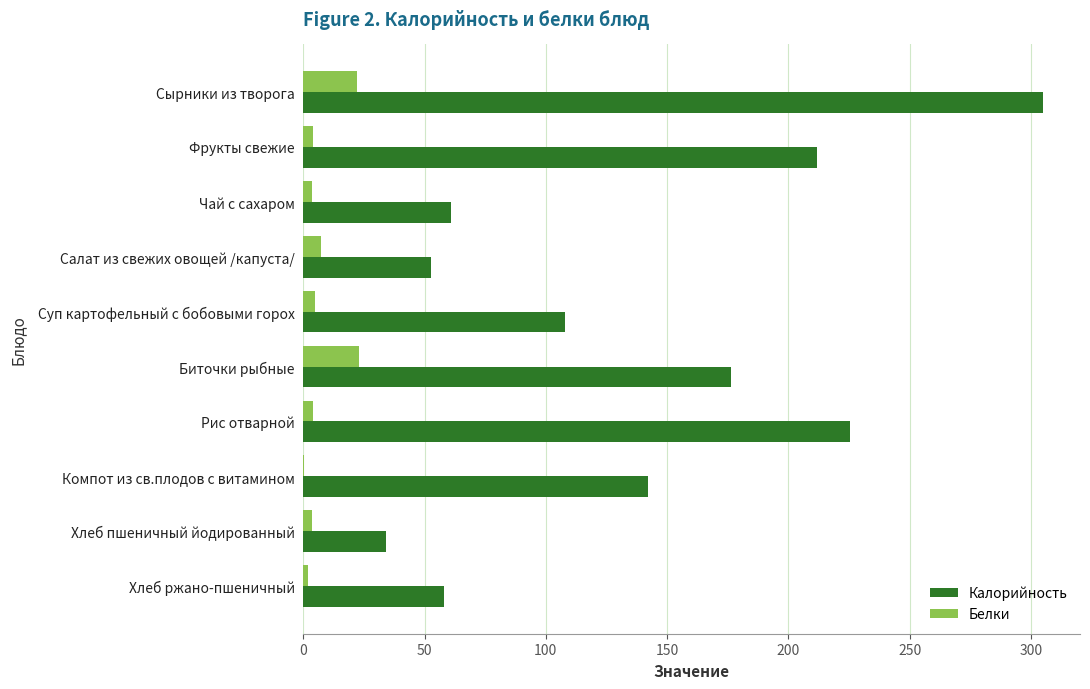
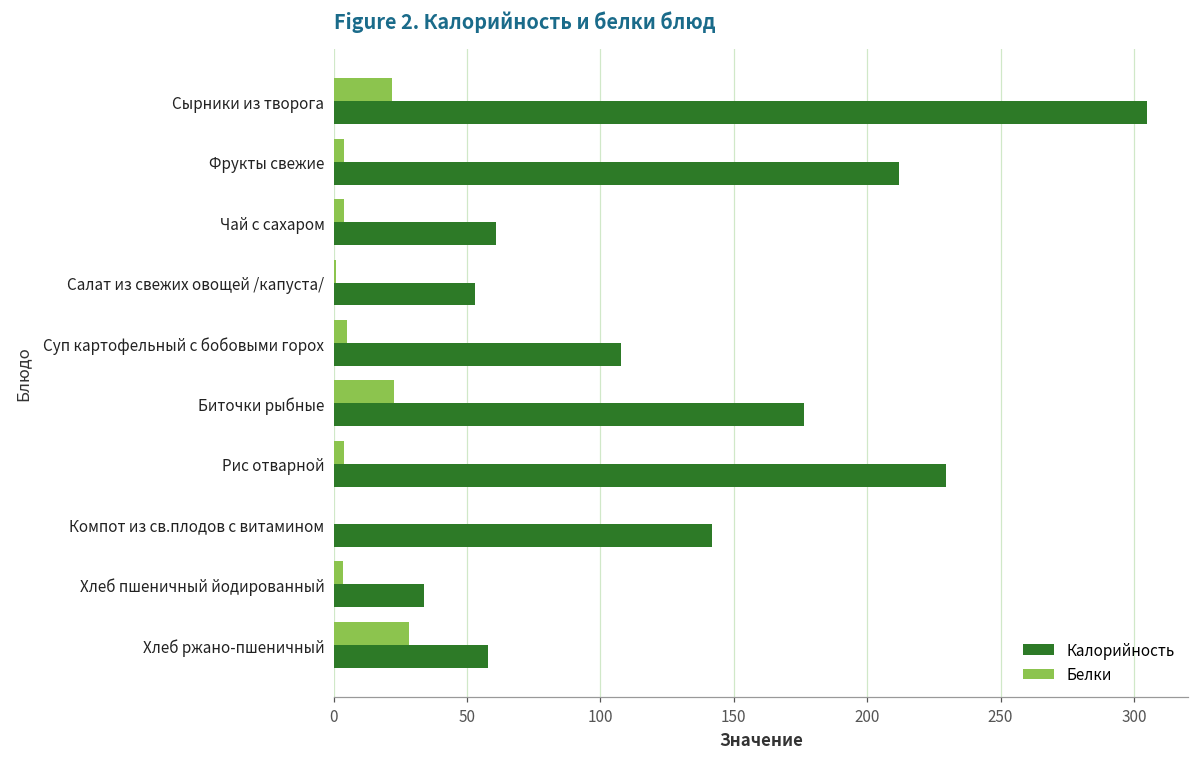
  {
    "Калорийность": {
      "Сырники из творога": 305,
      "Фрукты свежие": 212,
      "Чай с сахаром": 61,
      "Салат из свежих овощей /капуста/": 53,
      "Суп картофельный с бобовыми горох": 108,
      "Биточки рыбные": 176,
-     "Рис отварной": 225,
+     "Рис отварной": 229,
      "Компот из св.плодов с витамином": 142,
      "Хлеб пшеничный йодированный": 34,
      "Хлеб ржано-пшеничный": 58
    },
    "Белки": {
      "Сырники из творога": 22,
      "Фрукты свежие": 4,
      "Чай с сахаром": 4,
-     "Салат из свежих овощей /капуста/": 7,
+     "Салат из свежих овощей /капуста/": 1,
      "Суп картофельный с бобовыми горох": 5,
      "Биточки рыбные": 23,
      "Рис отварной": 4,
      "Хлеб пшеничный йодированный": 3,
-     "Хлеб ржано-пшеничный": 2
+     "Хлеб ржано-пшеничный": 28
    }
  }
